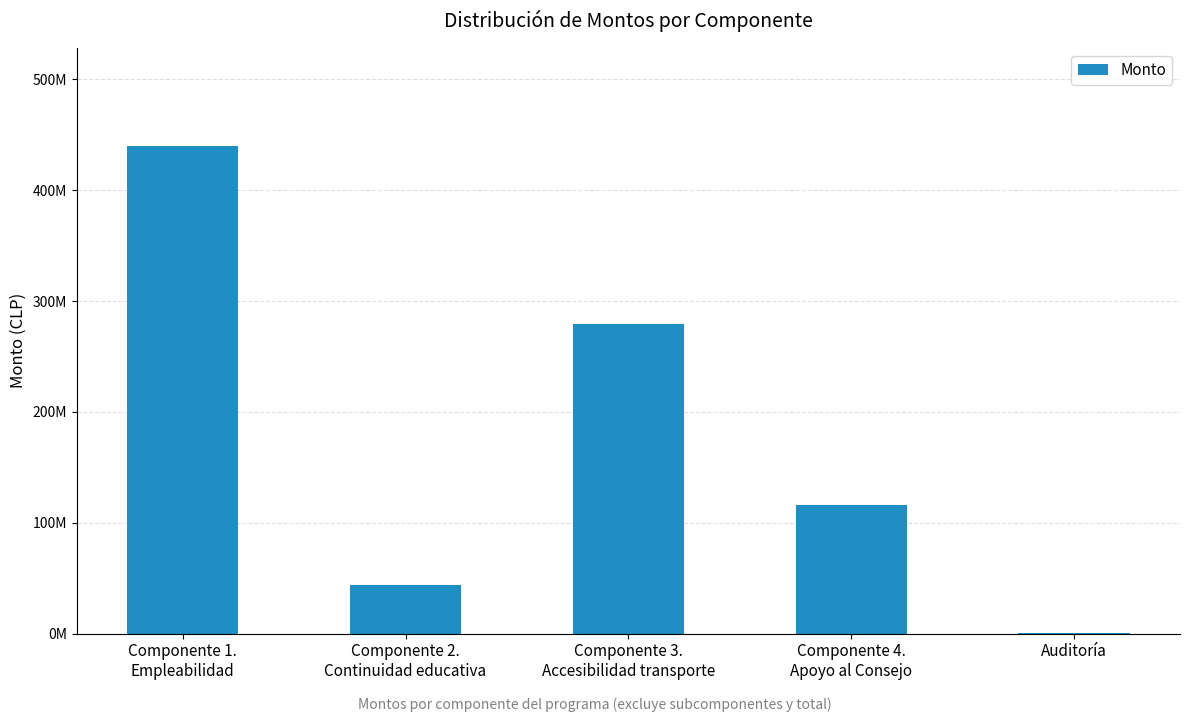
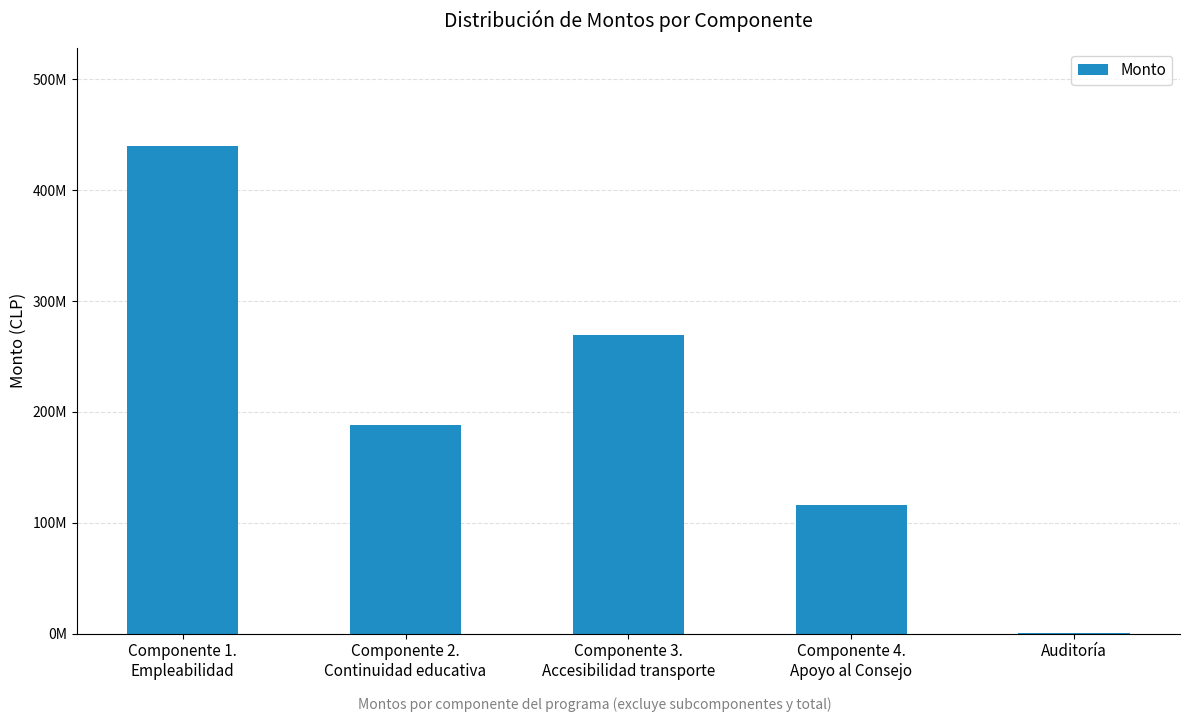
  {
    "Componente 1. Empleabilidad": 440000000,
-   "Componente 2. Continuidad educativa": 44000000,
-   "Componente 3. Accesibilidad transporte": 279000000,
+   "Componente 2. Continuidad educativa": 188000000,
+   "Componente 3. Accesibilidad transporte": 270000000,
    "Componente 4. Apoyo al Consejo": 116000000
  }
